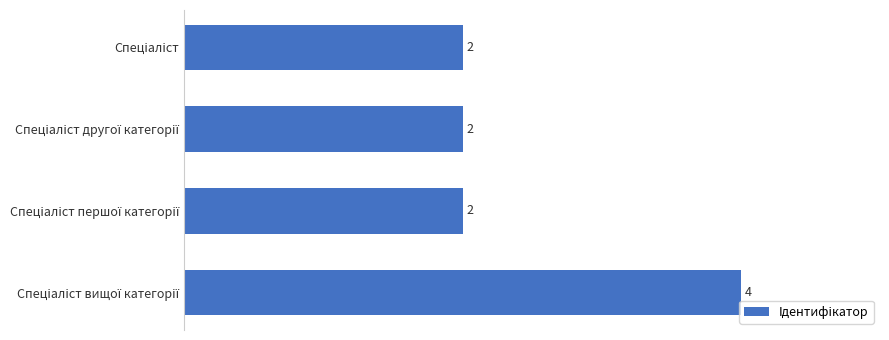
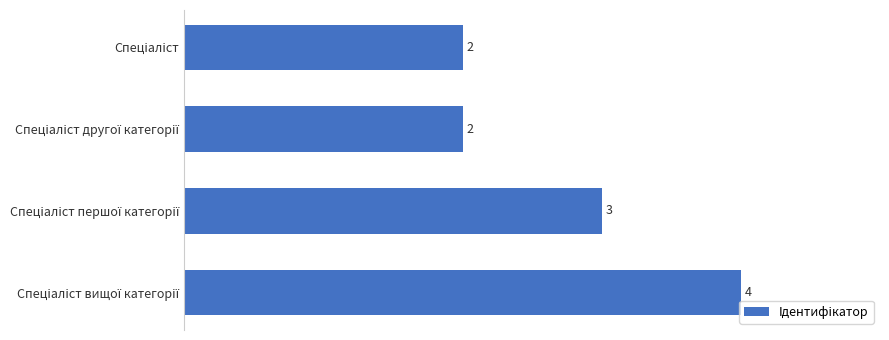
  {
    "Спеціаліст": 2,
    "Спеціаліст другої категорії": 2,
-   "Спеціаліст першої категорії": 2,
+   "Спеціаліст першої категорії": 3,
    "Спеціаліст вищої категорії": 4
  }
